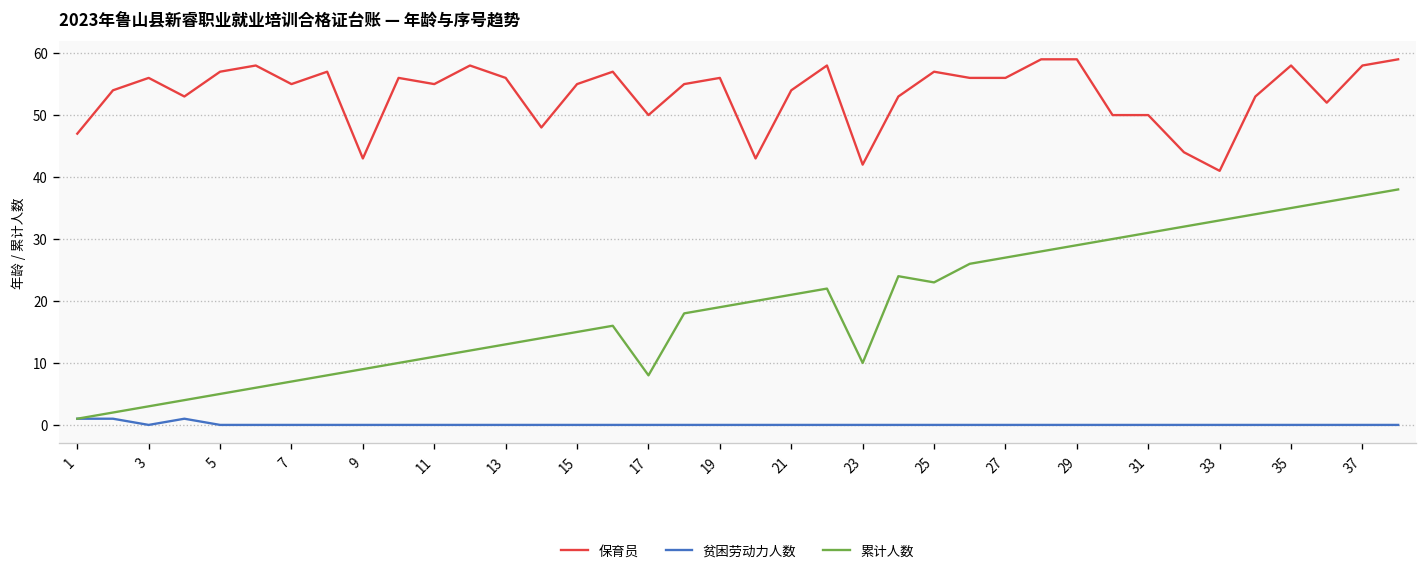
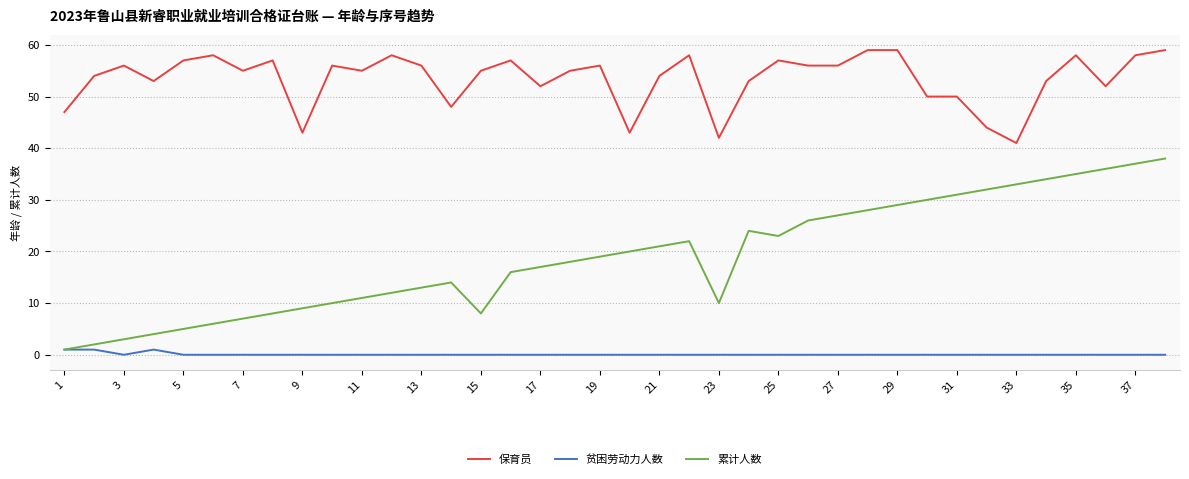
  {
    "保育员": {
      "1": 47,
      "3": 56,
      "5": 57,
      "7": 55,
      "9": 43,
      "11": 55,
      "13": 56,
      "15": 55,
-     "17": 50,
+     "17": 52,
      "19": 56,
      "21": 54,
      "23": 42,
      "25": 57,
      "27": 56,
      "29": 59,
      "31": 50,
      "33": 41,
      "35": 58,
      "37": 58
    },
    "贫困劳动力人数": {
      "3": 0,
      "5": 0,
      "7": 0,
      "9": 0,
      "11": 0,
      "13": 0,
      "15": 0,
      "17": 0,
      "19": 0,
      "21": 0,
      "23": 0,
      "25": 0,
      "27": 0,
      "29": 0,
      "31": 0,
      "33": 0,
      "35": 0,
      "37": 0
    },
    "累计人数": {
      "3": 3,
      "5": 5,
      "7": 7,
      "9": 9,
      "11": 11,
      "13": 13,
-     "15": 15,
-     "17": 8,
+     "15": 8,
+     "17": 17,
      "19": 19,
      "21": 21,
      "23": 10,
      "25": 23,
      "27": 27,
      "29": 29,
      "31": 31,
      "33": 33,
      "35": 35,
      "37": 37
    }
  }
